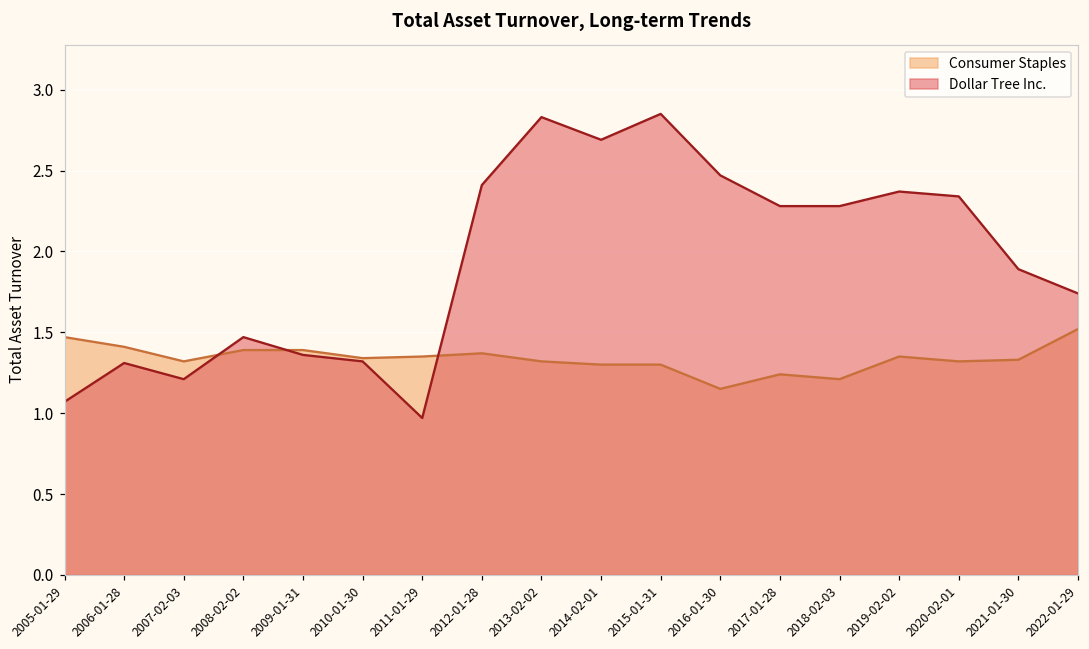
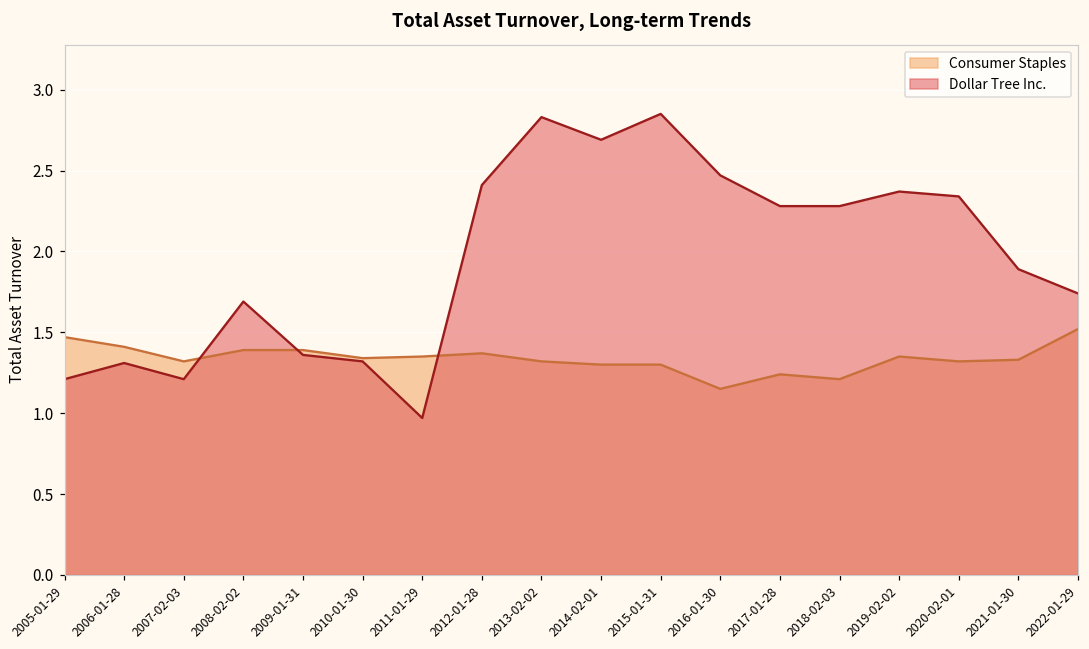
  {
    "Consumer Staples": {
      "2005-01-29": 1.47,
      "2006-01-28": 1.41,
      "2007-02-03": 1.32,
      "2008-02-02": 1.39,
      "2009-01-31": 1.39,
      "2010-01-30": 1.34,
      "2011-01-29": 1.35,
      "2012-01-28": 1.37,
      "2013-02-02": 1.32,
      "2014-02-01": 1.30,
      "2015-01-31": 1.30,
      "2016-01-30": 1.15,
      "2017-01-28": 1.24,
      "2018-02-03": 1.21,
      "2019-02-02": 1.35,
      "2020-02-01": 1.32,
      "2021-01-30": 1.33,
      "2022-01-29": 1.52
    },
    "Dollar Tree Inc.": {
-     "2005-01-29": 1.07,
+     "2005-01-29": 1.21,
      "2006-01-28": 1.31,
      "2007-02-03": 1.21,
-     "2008-02-02": 1.47,
+     "2008-02-02": 1.69,
      "2009-01-31": 1.36,
      "2010-01-30": 1.32,
      "2011-01-29": 0.97,
      "2012-01-28": 2.41,
      "2013-02-02": 2.83,
      "2014-02-01": 2.69,
      "2015-01-31": 2.85,
      "2016-01-30": 2.47,
      "2017-01-28": 2.28,
      "2018-02-03": 2.28,
      "2019-02-02": 2.37,
      "2020-02-01": 2.34,
      "2021-01-30": 1.89,
      "2022-01-29": 1.74
    }
  }
